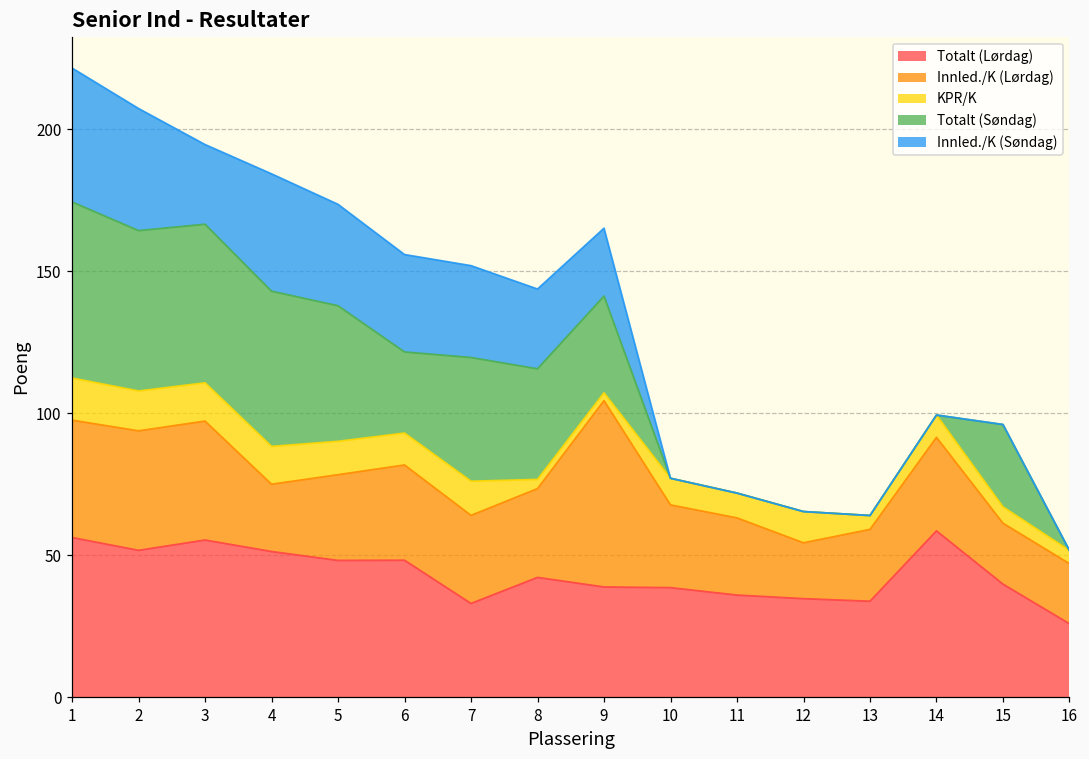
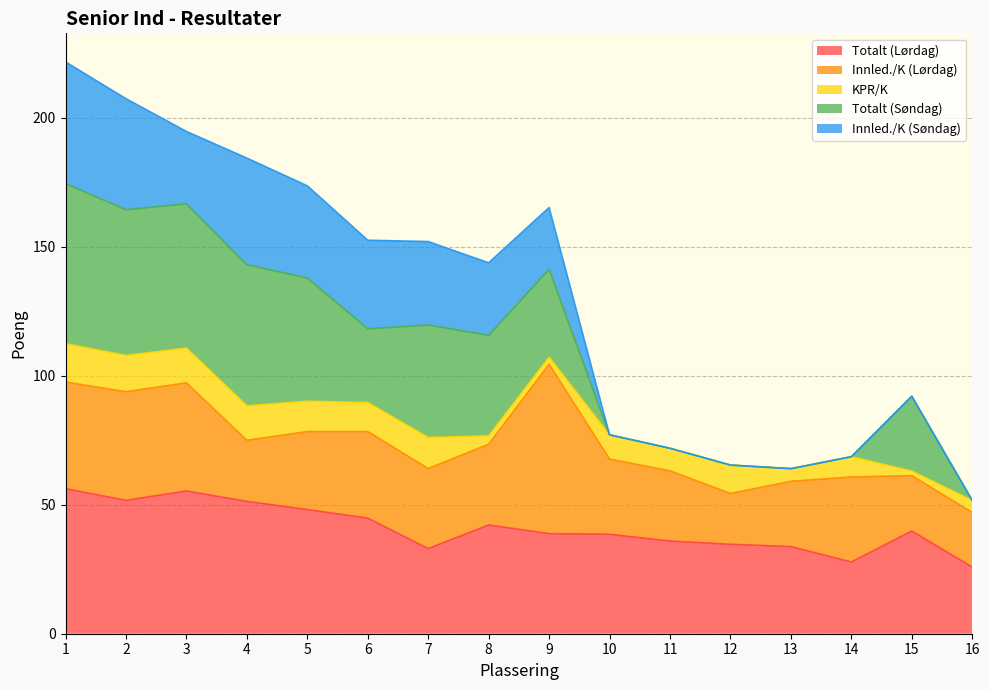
  {
    "Totalt (Lørdag)": {
      "1": 56,
      "2": 52,
      "3": 55,
      "4": 51,
      "5": 48,
-     "6": 48,
+     "6": 45,
      "7": 33,
      "8": 42,
      "9": 39,
      "10": 39,
      "11": 36,
      "12": 35,
      "13": 34,
-     "14": 59,
+     "14": 28,
      "15": 40,
      "16": 26
    },
    "Innled./K (Lørdag)": {
      "1": 41,
      "2": 42,
      "3": 42,
      "4": 24,
      "5": 30,
      "6": 34,
      "7": 31,
      "8": 31,
      "9": 66,
      "10": 29,
      "11": 27,
      "12": 20,
      "13": 25,
      "14": 33,
      "15": 21,
      "16": 21
    },
    "KPR/K": {
      "1": 15,
      "2": 14,
      "3": 13,
      "4": 13,
      "5": 12,
      "6": 11,
      "7": 12,
      "8": 3,
      "9": 3,
-     "15": 6
+     "15": 2
    },
    "Totalt (Søndag)": {
      "1": 62,
      "2": 56,
      "3": 56,
      "4": 55,
      "5": 48,
      "6": 29,
      "7": 44,
      "8": 39,
      "9": 34
    },
    "Innled./K (Søndag)": {
      "1": 47,
      "2": 43,
      "3": 28,
      "4": 41,
      "5": 36,
      "6": 34,
      "7": 32,
      "8": 28,
      "9": 24
    }
  }
